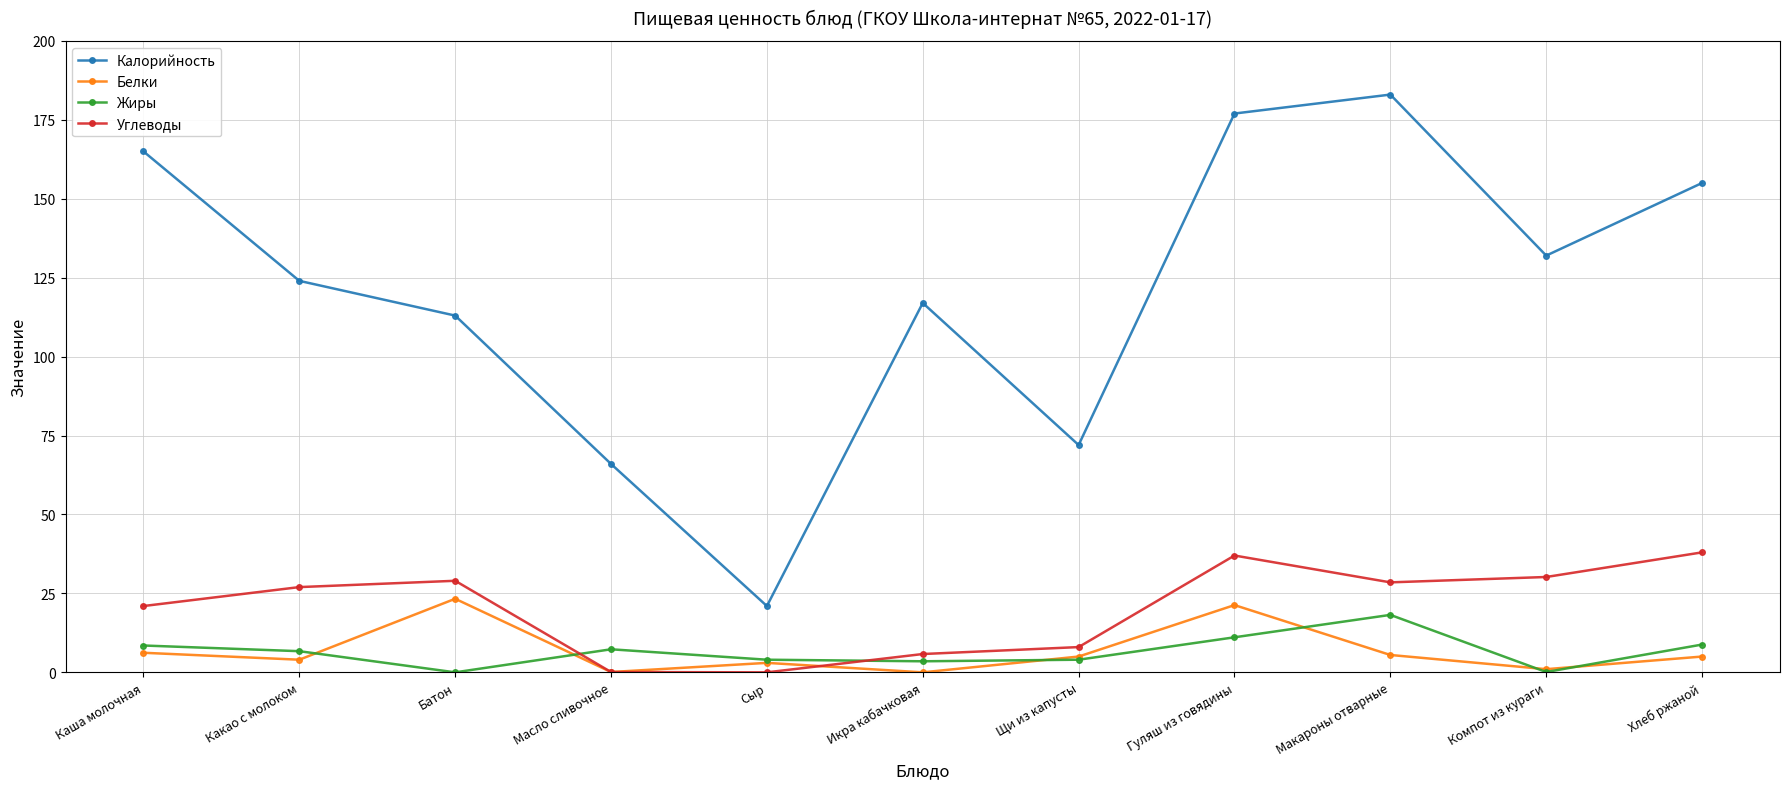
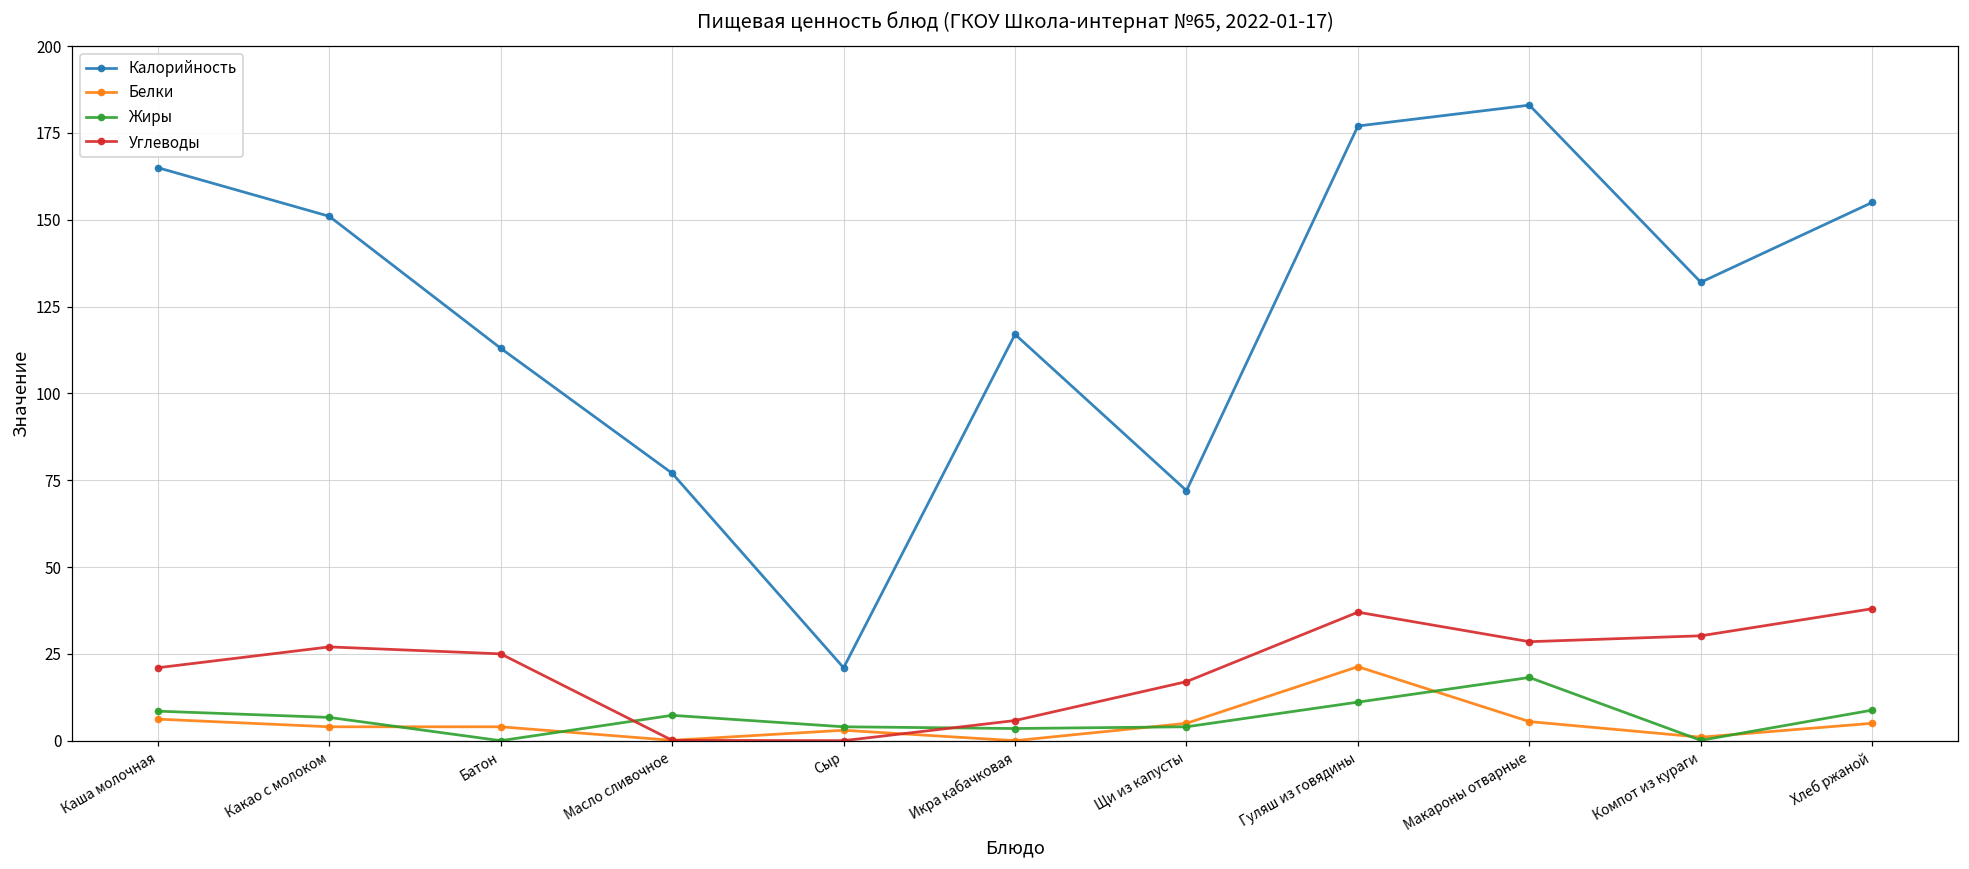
  {
    "Калорийность": {
      "Каша молочная": 165,
-     "Какао с молоком": 124,
+     "Какао с молоком": 151,
      "Батон": 113,
-     "Масло сливочное": 66,
+     "Масло сливочное": 77,
      "Сыр": 21,
      "Икра кабачковая": 117,
      "Щи из капусты": 72,
      "Гуляш из говядины": 177,
      "Макароны отварные": 183,
      "Компот из кураги": 132,
      "Хлеб ржаной": 155
    },
    "Белки": {
      "Каша молочная": 6,
      "Какао с молоком": 4,
-     "Батон": 23,
+     "Батон": 4,
      "Сыр": 3,
      "Икра кабачковая": 0,
      "Щи из капусты": 5,
      "Гуляш из говядины": 21,
      "Макароны отварные": 6,
      "Компот из кураги": 1,
      "Хлеб ржаной": 5
    },
    "Жиры": {
      "Каша молочная": 9,
      "Какао с молоком": 7,
      "Батон": 0,
      "Масло сливочное": 7,
      "Сыр": 4,
      "Икра кабачковая": 4,
      "Щи из капусты": 4,
      "Гуляш из говядины": 11,
      "Макароны отварные": 18,
      "Компот из кураги": 0,
      "Хлеб ржаной": 9
    },
    "Углеводы": {
      "Каша молочная": 21,
      "Какао с молоком": 27,
-     "Батон": 29,
+     "Батон": 25,
      "Сыр": 0,
      "Икра кабачковая": 6,
-     "Щи из капусты": 8,
+     "Щи из капусты": 17,
      "Гуляш из говядины": 37,
      "Макароны отварные": 29,
      "Компот из кураги": 30,
      "Хлеб ржаной": 38
    }
  }
